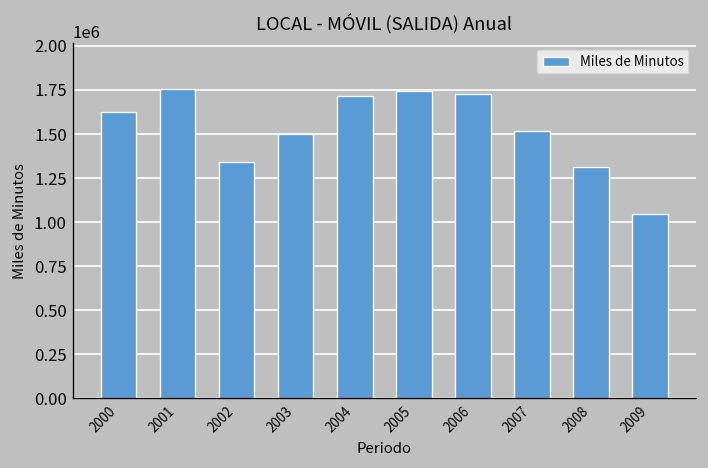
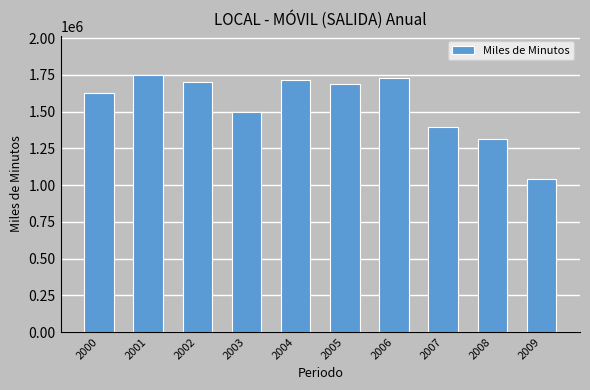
  {
    "2000": 1630000,
    "2001": 1750000,
-   "2002": 1340000,
+   "2002": 1700000,
    "2003": 1500000,
    "2004": 1720000,
-   "2005": 1750000,
+   "2005": 1690000,
    "2006": 1730000,
-   "2007": 1520000,
+   "2007": 1400000,
    "2008": 1310000,
    "2009": 1040000
  }
